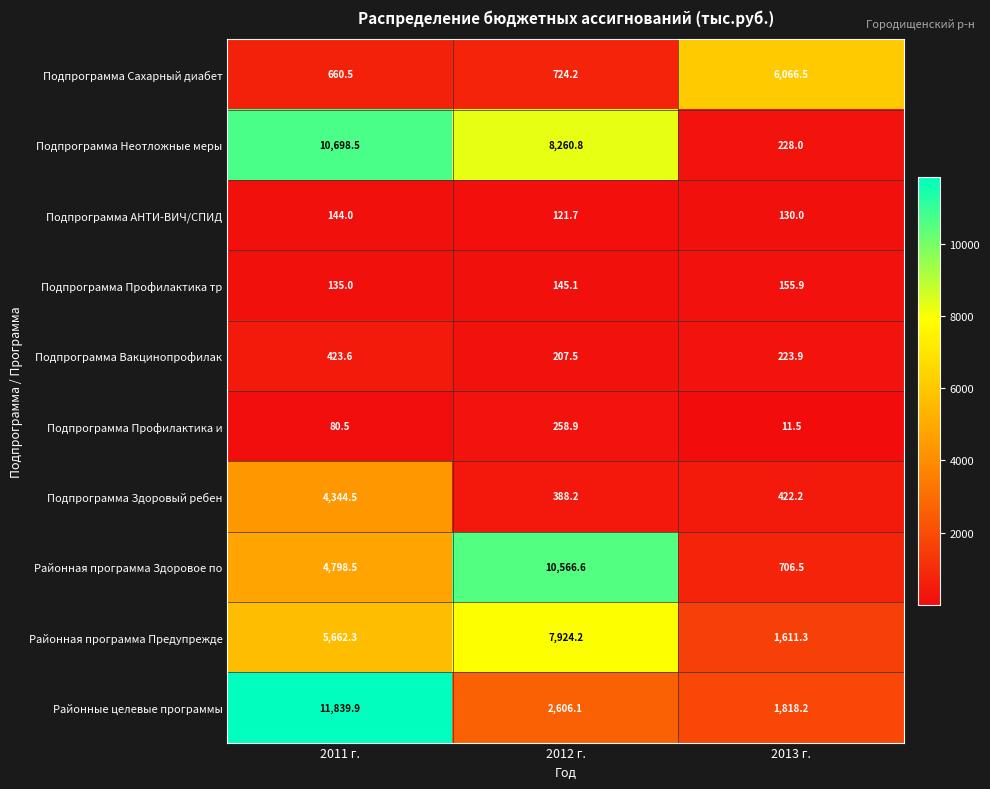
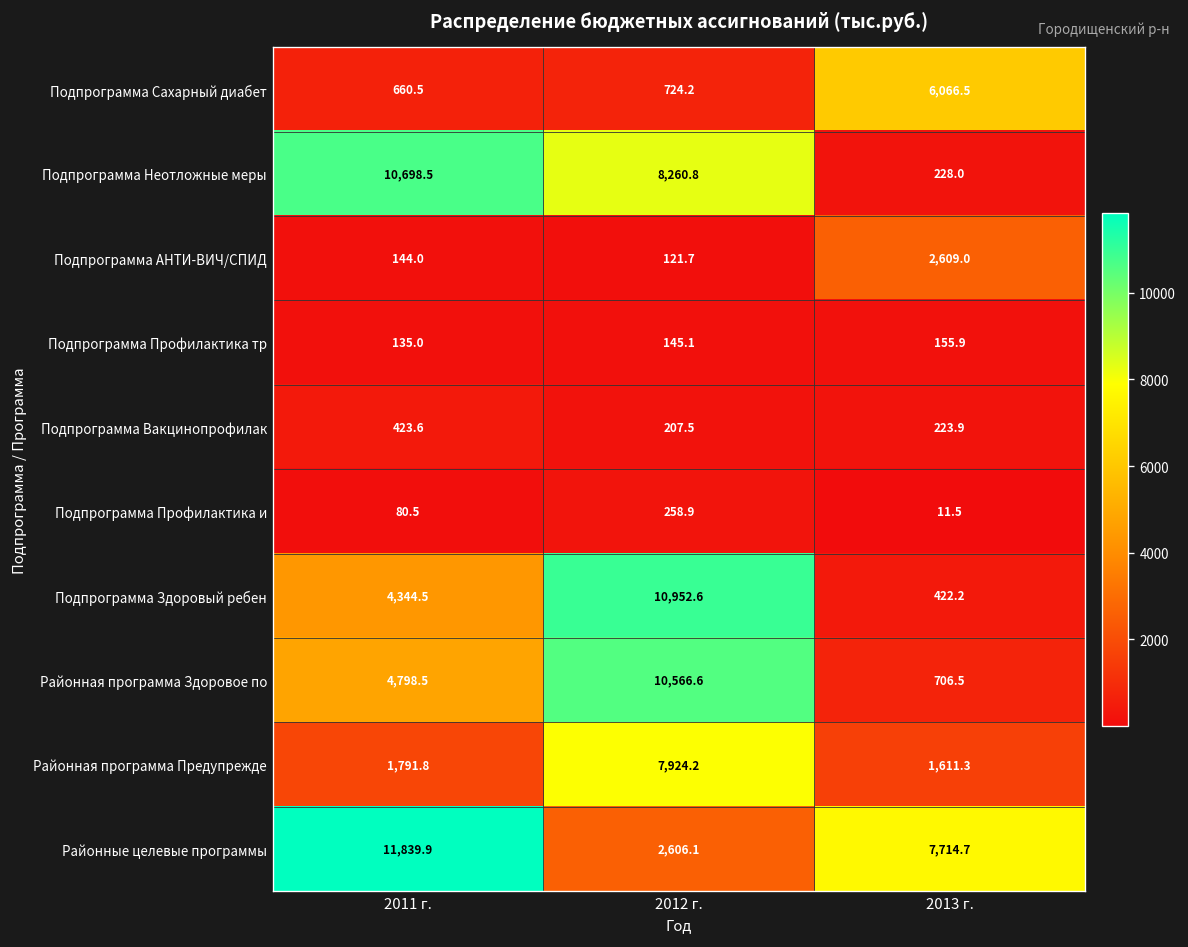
  {
    "Подпрограмма Сахарный диабет": {
      "2011 г.": "660.5",
      "2012 г.": "724.2",
      "2013 г.": "6,066.5"
    },
    "Подпрограмма Неотложные меры": {
      "2011 г.": "10,698.5",
      "2012 г.": "8,260.8",
      "2013 г.": "228.0"
    },
    "Подпрограмма АНТИ-ВИЧ/СПИД": {
      "2011 г.": "144.0",
      "2012 г.": "121.7",
-     "2013 г.": "130.0"
+     "2013 г.": "2,609.0"
    },
    "Подпрограмма Профилактика тр": {
      "2011 г.": "135.0",
      "2012 г.": "145.1",
      "2013 г.": "155.9"
    },
    "Подпрограмма Вакцинопрофилак": {
      "2011 г.": "423.6",
      "2012 г.": "207.5",
      "2013 г.": "223.9"
    },
    "Подпрограмма Профилактика и": {
      "2011 г.": "80.5",
      "2012 г.": "258.9",
      "2013 г.": "11.5"
    },
    "Подпрограмма Здоровый ребен": {
      "2011 г.": "4,344.5",
-     "2012 г.": "388.2",
+     "2012 г.": "10,952.6",
      "2013 г.": "422.2"
    },
    "Районная программа Здоровое по": {
      "2011 г.": "4,798.5",
      "2012 г.": "10,566.6",
      "2013 г.": "706.5"
    },
    "Районная программа Предупрежде": {
-     "2011 г.": "5,662.3",
+     "2011 г.": "1,791.8",
      "2012 г.": "7,924.2",
      "2013 г.": "1,611.3"
    },
    "Районные целевые программы": {
      "2011 г.": "11,839.9",
      "2012 г.": "2,606.1",
-     "2013 г.": "1,818.2"
+     "2013 г.": "7,714.7"
    }
  }
